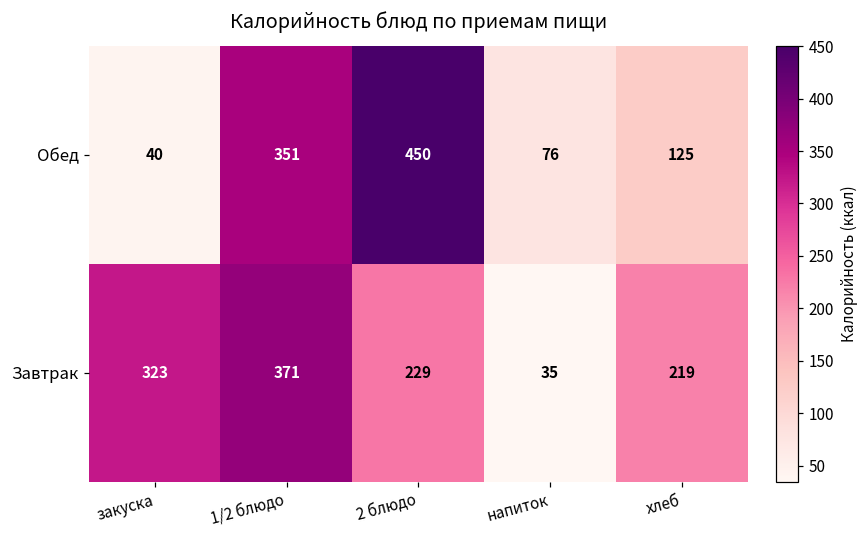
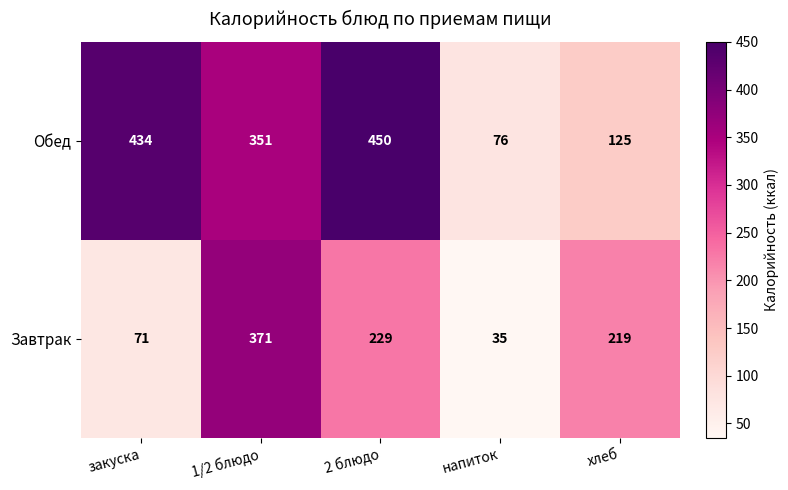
  {
    "Обед": {
-     "закуска": 40,
+     "закуска": 434,
      "1/2 блюдо": 351,
      "2 блюдо": 450,
      "напиток": 76,
      "хлеб": 125
    },
    "Завтрак": {
-     "закуска": 323,
+     "закуска": 71,
      "1/2 блюдо": 371,
      "2 блюдо": 229,
      "напиток": 35,
      "хлеб": 219
    }
  }
